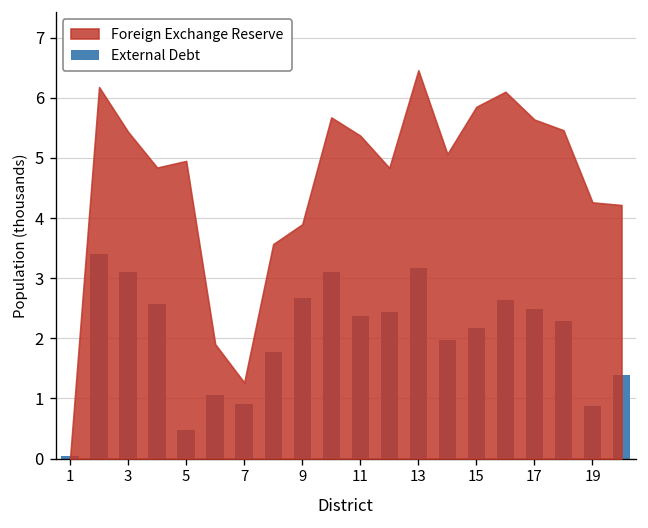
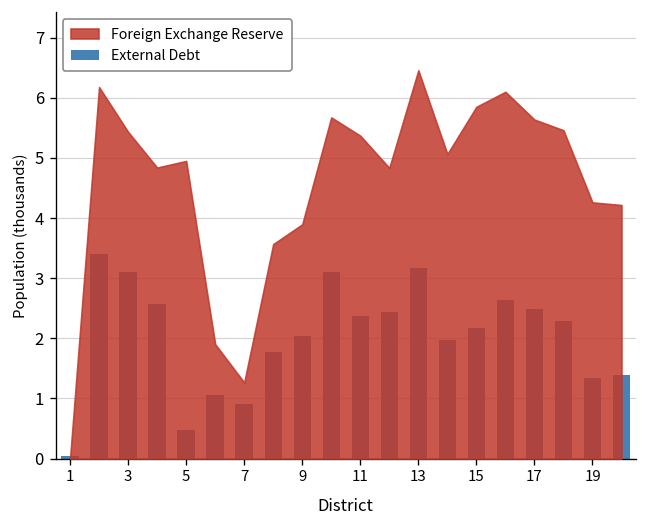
  {
    "Foreign Exchange Reserve": {
      "1": 0.0,
      "3": 5.4,
      "5": 4.9,
      "7": 1.3,
      "9": 3.9,
      "11": 5.4,
      "13": 6.5,
      "15": 5.8,
      "17": 5.6,
      "19": 4.3
    },
    "External Debt": {
      "3": 3.1,
      "5": 0.5,
      "7": 0.9,
-     "9": 2.7,
+     "9": 2.0,
      "11": 2.4,
      "13": 3.2,
      "15": 2.2,
      "17": 2.5,
-     "19": 0.9
+     "19": 1.3
    }
  }
